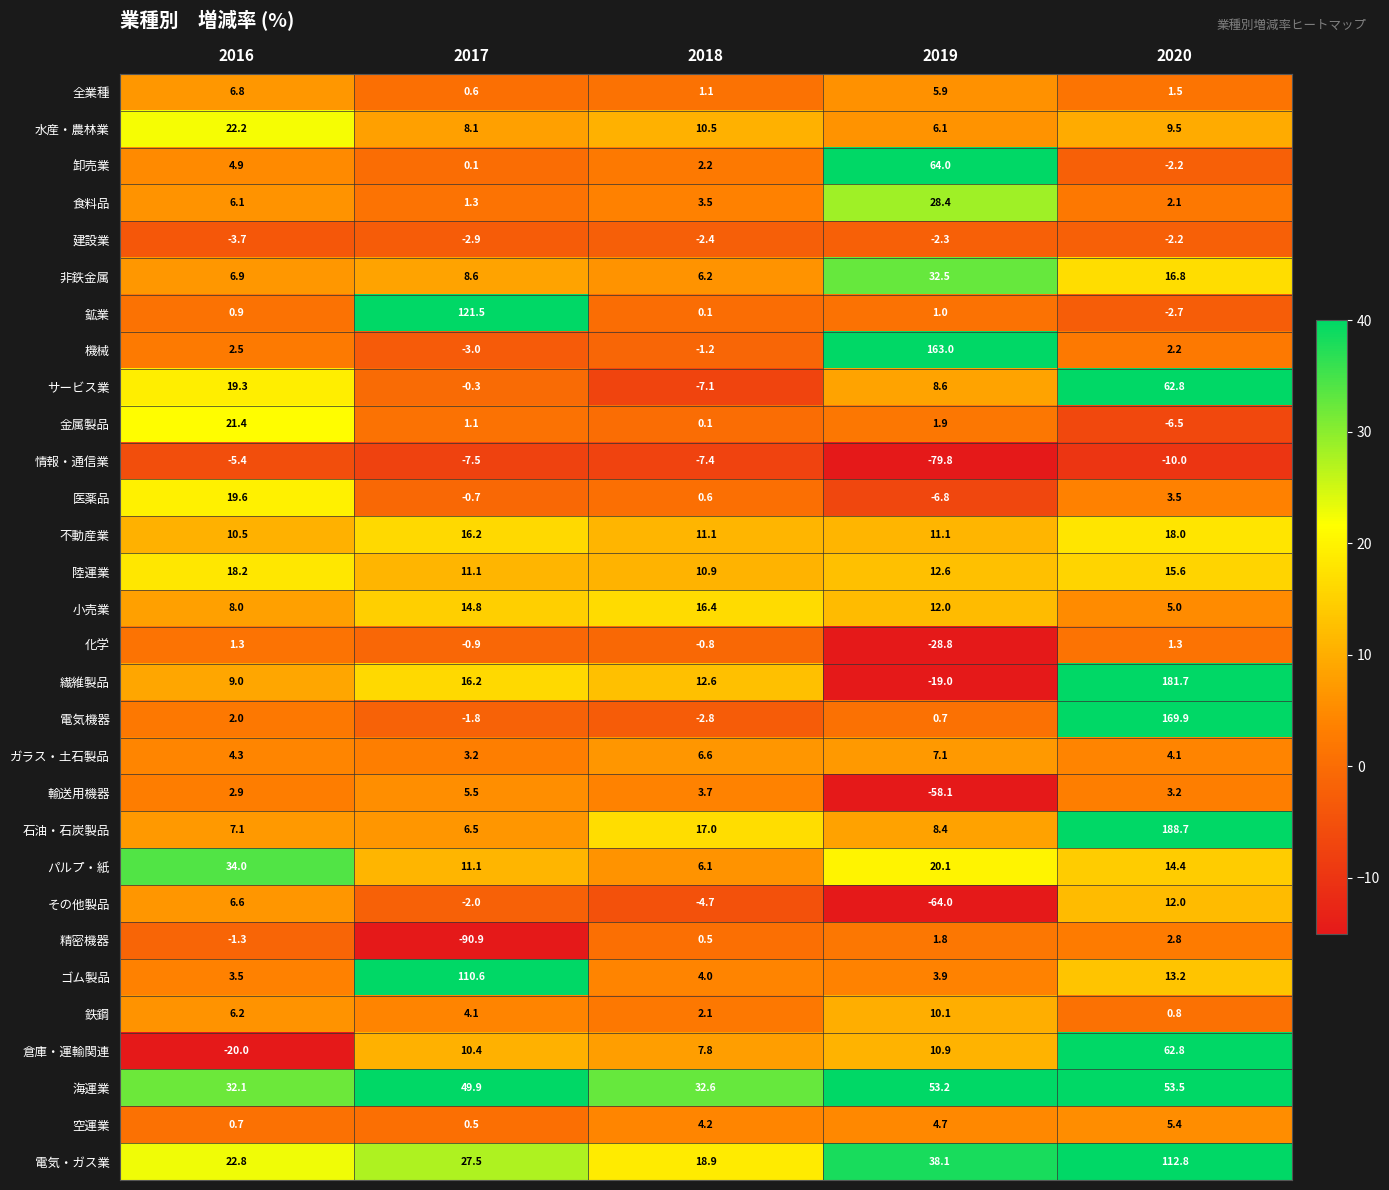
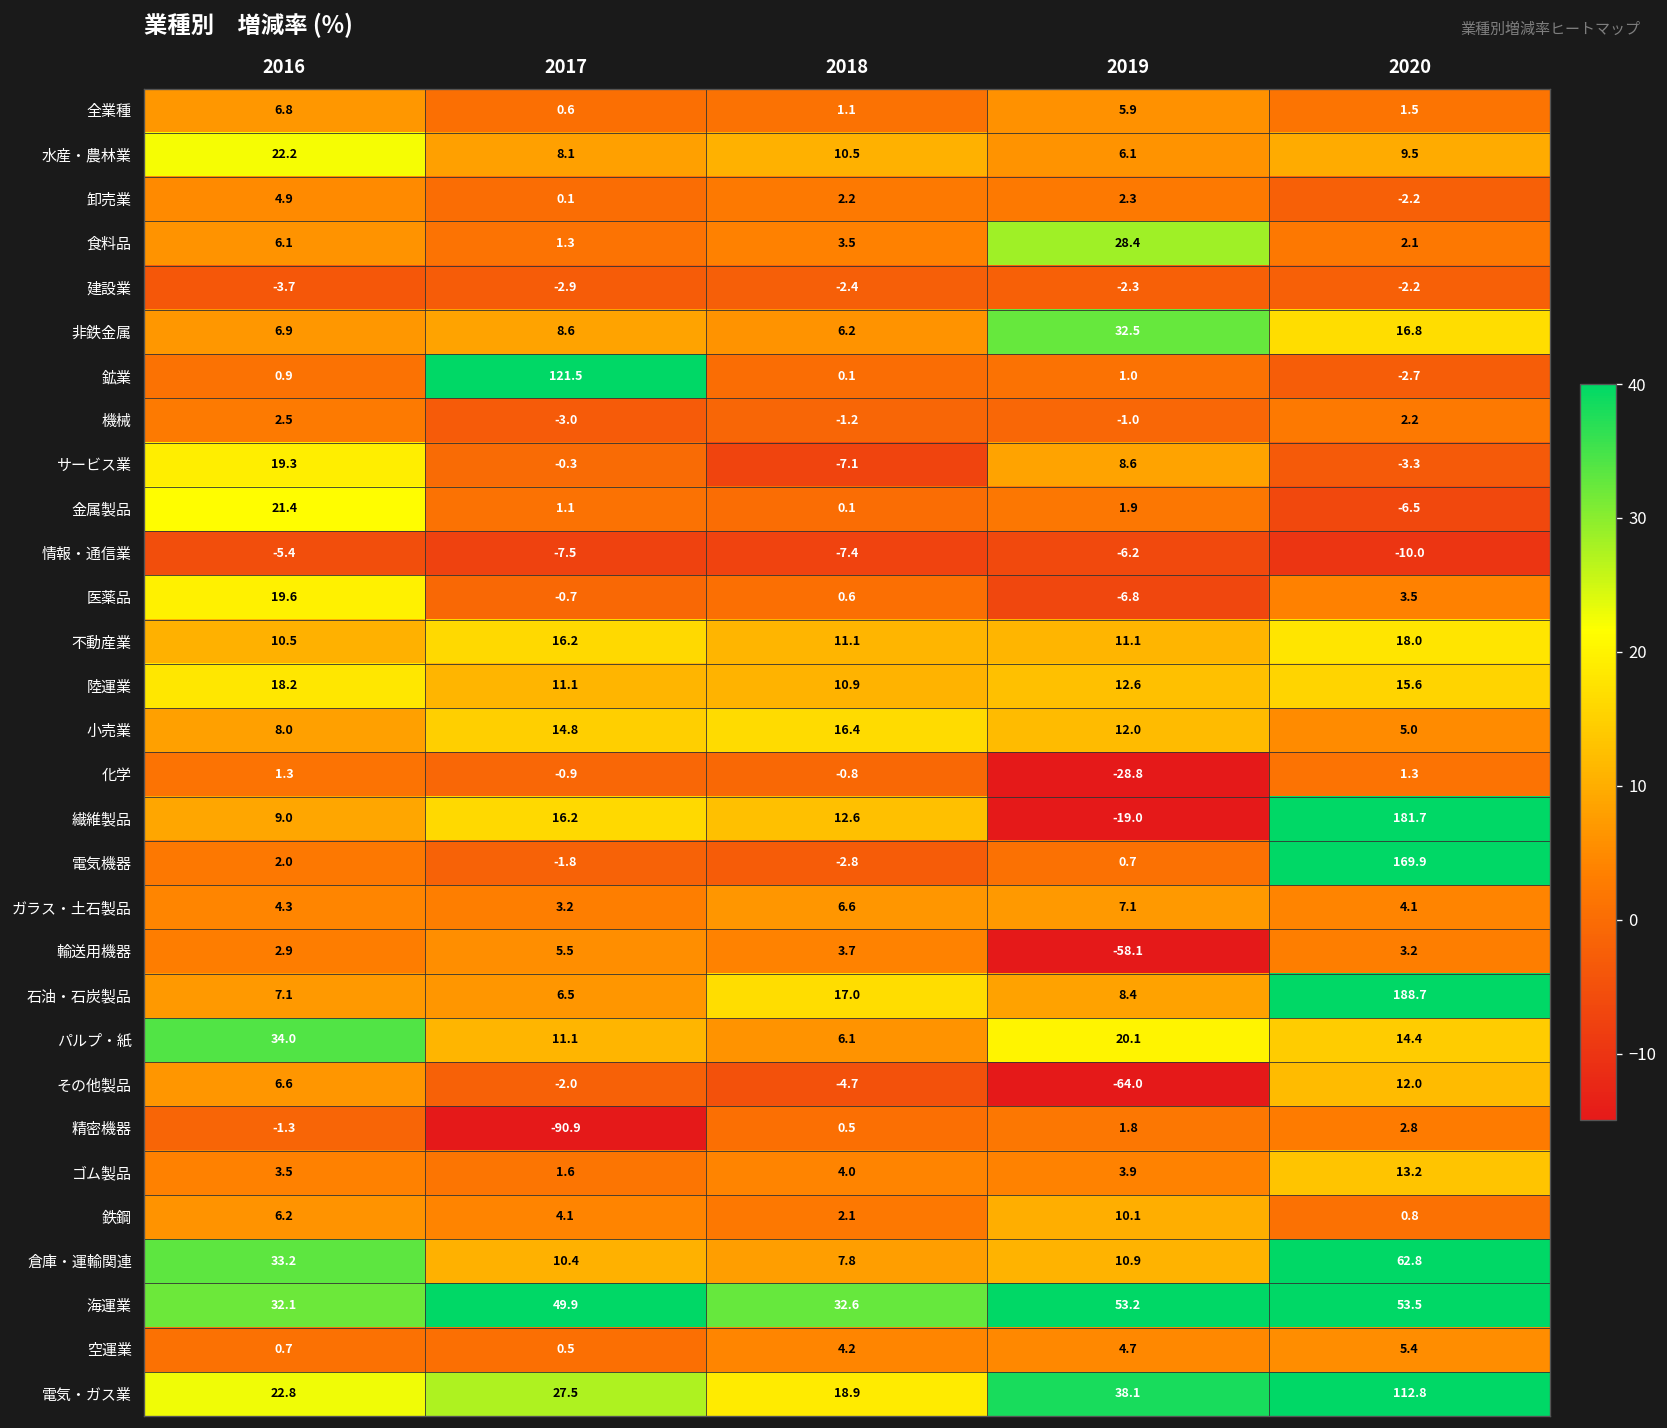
  {
    "全業種": {
      "2016": 6.8,
      "2017": 0.6,
      "2018": 1.1,
      "2019": 5.9,
      "2020": 1.5
    },
    "水産・農林業": {
      "2016": 22.2,
      "2017": 8.1,
      "2018": 10.5,
      "2019": 6.1,
      "2020": 9.5
    },
    "卸売業": {
      "2016": 4.9,
      "2017": 0.1,
      "2018": 2.2,
-     "2019": 64.0,
+     "2019": 2.3,
      "2020": -2.2
    },
    "食料品": {
      "2016": 6.1,
      "2017": 1.3,
      "2018": 3.5,
      "2019": 28.4,
      "2020": 2.1
    },
    "建設業": {
      "2016": -3.7,
      "2017": -2.9,
      "2018": -2.4,
      "2019": -2.3,
      "2020": -2.2
    },
    "非鉄金属": {
      "2016": 6.9,
      "2017": 8.6,
      "2018": 6.2,
      "2019": 32.5,
      "2020": 16.8
    },
    "鉱業": {
      "2016": 0.9,
      "2017": 121.5,
      "2018": 0.1,
      "2019": 1.0,
      "2020": -2.7
    },
    "機械": {
      "2016": 2.5,
      "2017": -3.0,
      "2018": -1.2,
-     "2019": 163.0,
+     "2019": -1.0,
      "2020": 2.2
    },
    "サービス業": {
      "2016": 19.3,
      "2017": -0.3,
      "2018": -7.1,
      "2019": 8.6,
-     "2020": 62.8
+     "2020": -3.3
    },
    "金属製品": {
      "2016": 21.4,
      "2017": 1.1,
      "2018": 0.1,
      "2019": 1.9,
      "2020": -6.5
    },
    "情報・通信業": {
      "2016": -5.4,
      "2017": -7.5,
      "2018": -7.4,
-     "2019": -79.8,
+     "2019": -6.2,
      "2020": -10.0
    },
    "医薬品": {
      "2016": 19.6,
      "2017": -0.7,
      "2018": 0.6,
      "2019": -6.8,
      "2020": 3.5
    },
    "不動産業": {
      "2016": 10.5,
      "2017": 16.2,
      "2018": 11.1,
      "2019": 11.1,
      "2020": 18.0
    },
    "陸運業": {
      "2016": 18.2,
      "2017": 11.1,
      "2018": 10.9,
      "2019": 12.6,
      "2020": 15.6
    },
    "小売業": {
      "2016": 8.0,
      "2017": 14.8,
      "2018": 16.4,
      "2019": 12.0,
      "2020": 5.0
    },
    "化学": {
      "2016": 1.3,
      "2017": -0.9,
      "2018": -0.8,
      "2019": -28.8,
      "2020": 1.3
    },
    "繊維製品": {
      "2016": 9.0,
      "2017": 16.2,
      "2018": 12.6,
      "2019": -19.0,
      "2020": 181.7
    },
    "電気機器": {
      "2016": 2.0,
      "2017": -1.8,
      "2018": -2.8,
      "2019": 0.7,
      "2020": 169.9
    },
    "ガラス・土石製品": {
      "2016": 4.3,
      "2017": 3.2,
      "2018": 6.6,
      "2019": 7.1,
      "2020": 4.1
    },
    "輸送用機器": {
      "2016": 2.9,
      "2017": 5.5,
      "2018": 3.7,
      "2019": -58.1,
      "2020": 3.2
    },
    "石油・石炭製品": {
      "2016": 7.1,
      "2017": 6.5,
      "2018": 17.0,
      "2019": 8.4,
      "2020": 188.7
    },
    "パルプ・紙": {
      "2016": 34.0,
      "2017": 11.1,
      "2018": 6.1,
      "2019": 20.1,
      "2020": 14.4
    },
    "その他製品": {
      "2016": 6.6,
      "2017": -2.0,
      "2018": -4.7,
      "2019": -64.0,
      "2020": 12.0
    },
    "精密機器": {
      "2016": -1.3,
      "2017": -90.9,
      "2018": 0.5,
      "2019": 1.8,
      "2020": 2.8
    },
    "ゴム製品": {
      "2016": 3.5,
-     "2017": 110.6,
+     "2017": 1.6,
      "2018": 4.0,
      "2019": 3.9,
      "2020": 13.2
    },
    "鉄鋼": {
      "2016": 6.2,
      "2017": 4.1,
      "2018": 2.1,
      "2019": 10.1,
      "2020": 0.8
    },
    "倉庫・運輸関連": {
-     "2016": -20.0,
+     "2016": 33.2,
      "2017": 10.4,
      "2018": 7.8,
      "2019": 10.9,
      "2020": 62.8
    },
    "海運業": {
      "2016": 32.1,
      "2017": 49.9,
      "2018": 32.6,
      "2019": 53.2,
      "2020": 53.5
    },
    "空運業": {
      "2016": 0.7,
      "2017": 0.5,
      "2018": 4.2,
      "2019": 4.7,
      "2020": 5.4
    },
    "電気・ガス業": {
      "2016": 22.8,
      "2017": 27.5,
      "2018": 18.9,
      "2019": 38.1,
      "2020": 112.8
    }
  }
